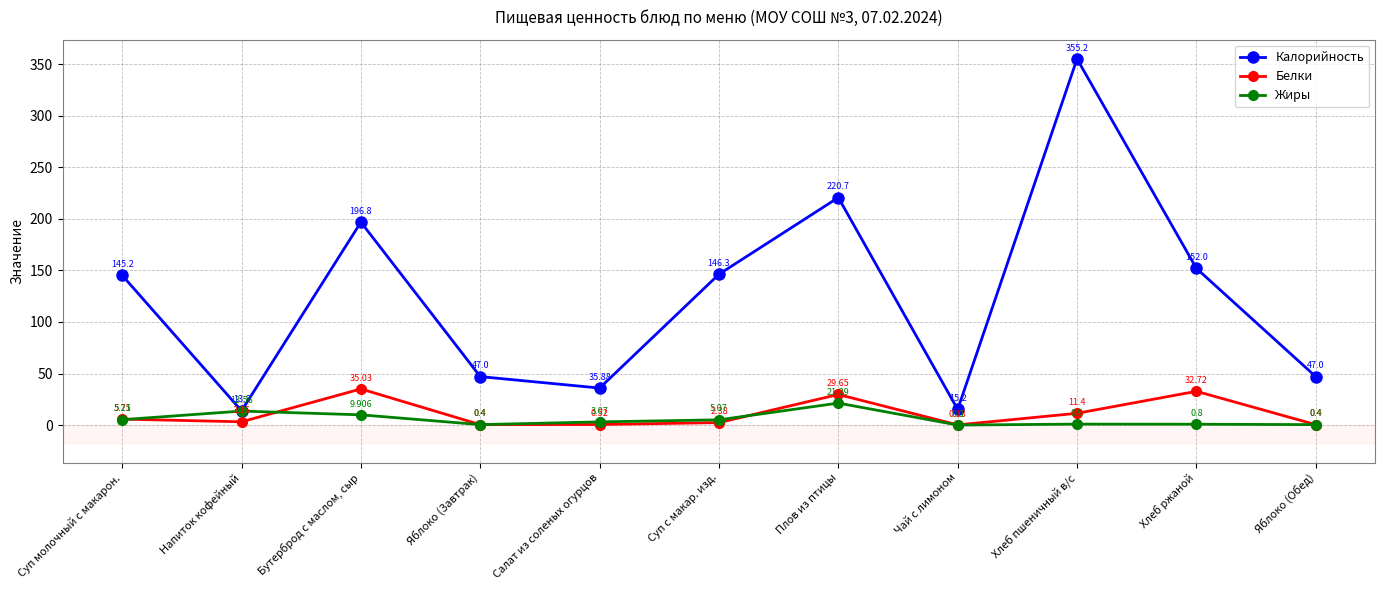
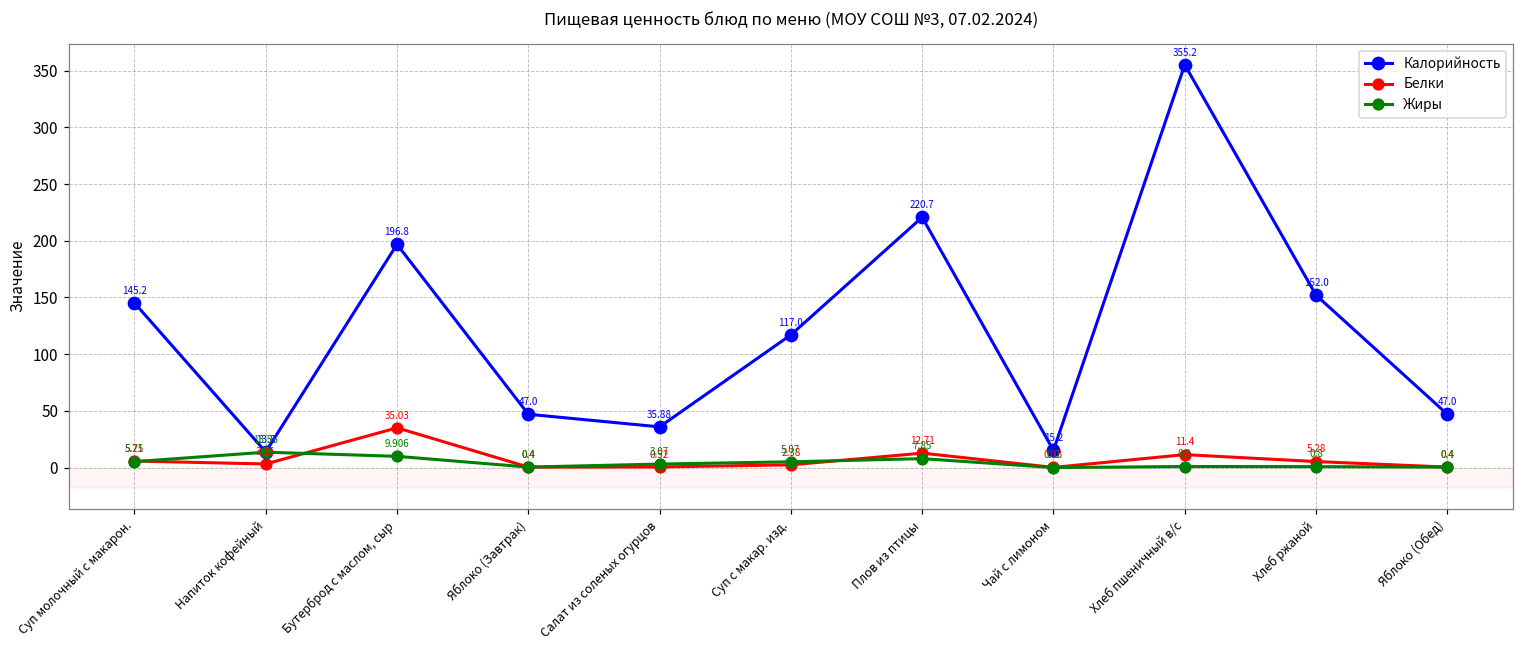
  {
    "Калорийность": {
      "Суп молочный с макарон.": 145.2,
      "Бутерброд с маслом, сыр": 196.8,
      "Яблоко (Завтрак)": 47.0,
      "Салат из соленых огурцов": 35.88,
-     "Суп с макар. изд.": 146.3,
+     "Суп с макар. изд.": 117.0,
      "Плов из птицы": 220.7,
      "Чай с лимоном": 15.2,
      "Хлеб пшеничный в/с": 355.2,
      "Хлеб ржаной": 152.0,
      "Яблоко (Обед)": 47.0
    },
    "Белки": {
      "Бутерброд с маслом, сыр": 35.03,
-     "Плов из птицы": 29.65,
+     "Плов из птицы": 12.71,
      "Хлеб пшеничный в/с": 11.4,
-     "Хлеб ржаной": 32.72
+     "Хлеб ржаной": 5.28
    },
    "Жиры": {
      "Бутерброд с маслом, сыр": 9.906,
-     "Плов из птицы": 21.29,
+     "Плов из птицы": 7.85,
      "Хлеб ржаной": 0.8
    }
  }
